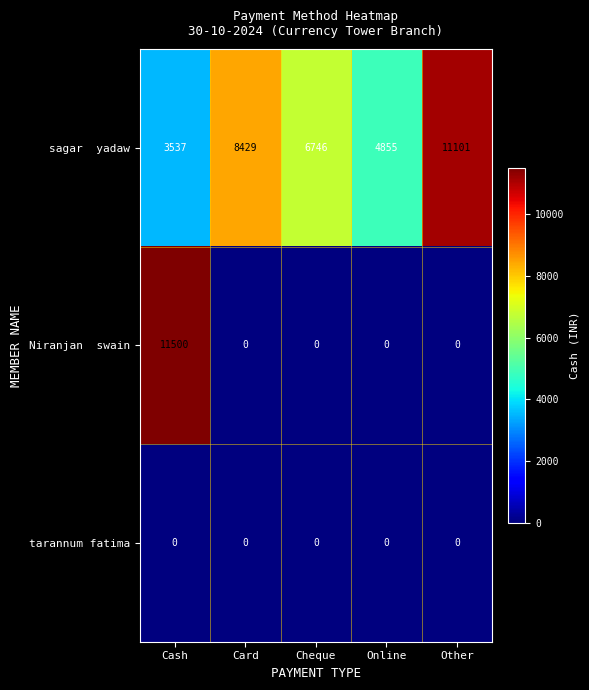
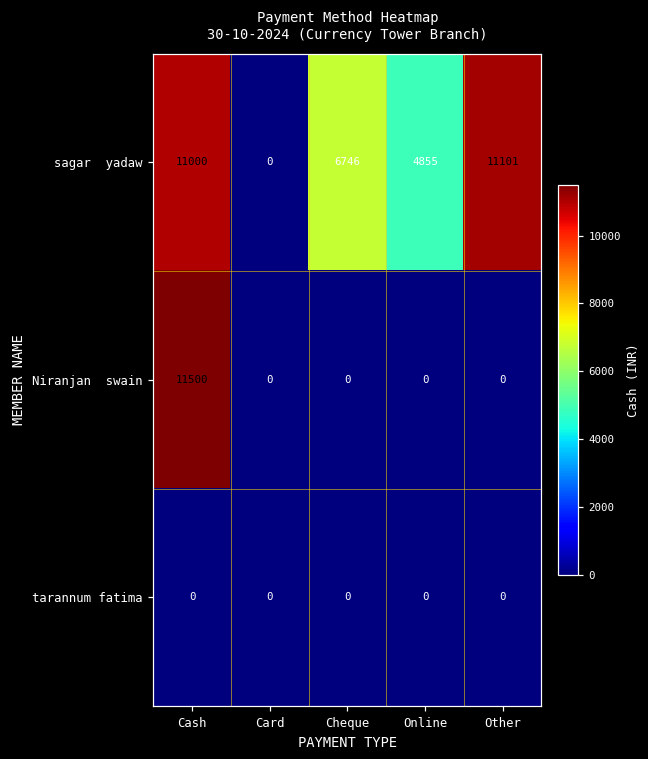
  {
    "sagar yadaw": {
-     "Cash": 3537,
-     "Card": 8429,
+     "Cash": 11000,
+     "Card": 0,
      "Cheque": 6746,
      "Online": 4855,
      "Other": 11101
    },
    "Niranjan swain": {
      "Cash": 11500,
      "Card": 0,
      "Cheque": 0,
      "Online": 0,
      "Other": 0
    },
    "tarannum fatima": {
      "Cash": 0,
      "Card": 0,
      "Cheque": 0,
      "Online": 0,
      "Other": 0
    }
  }
